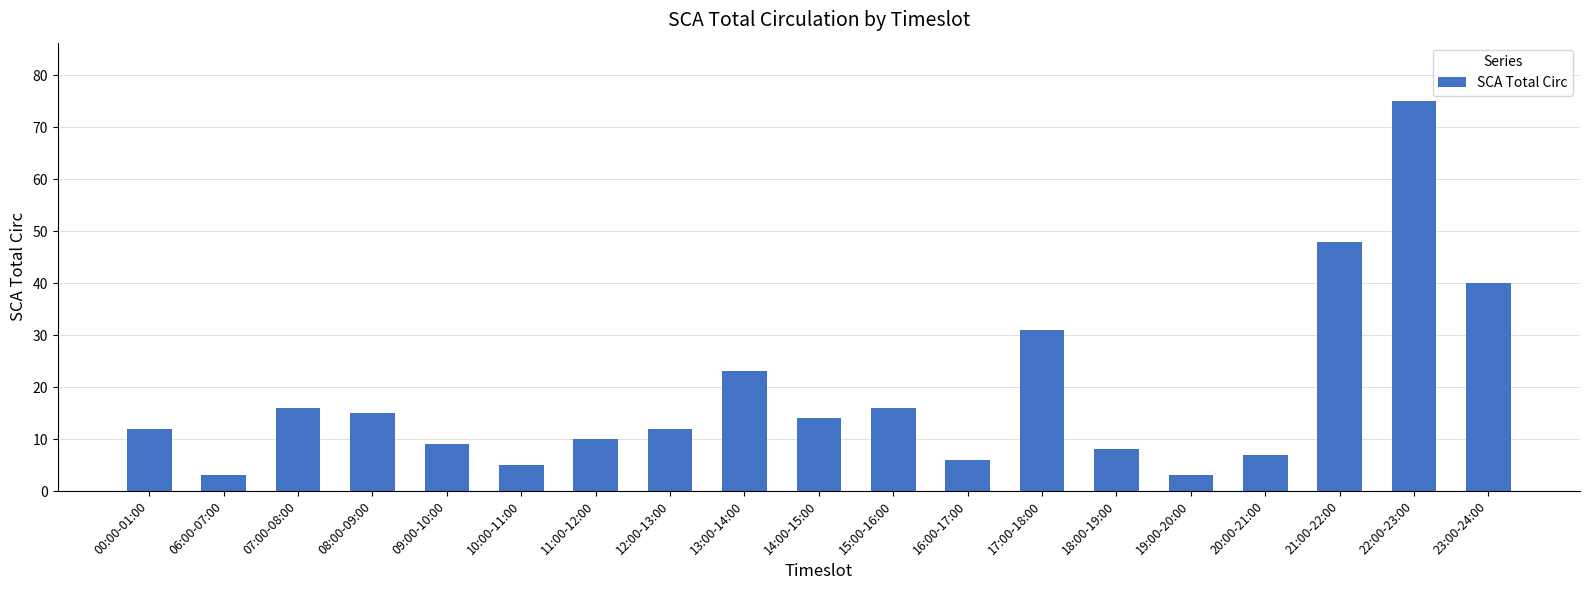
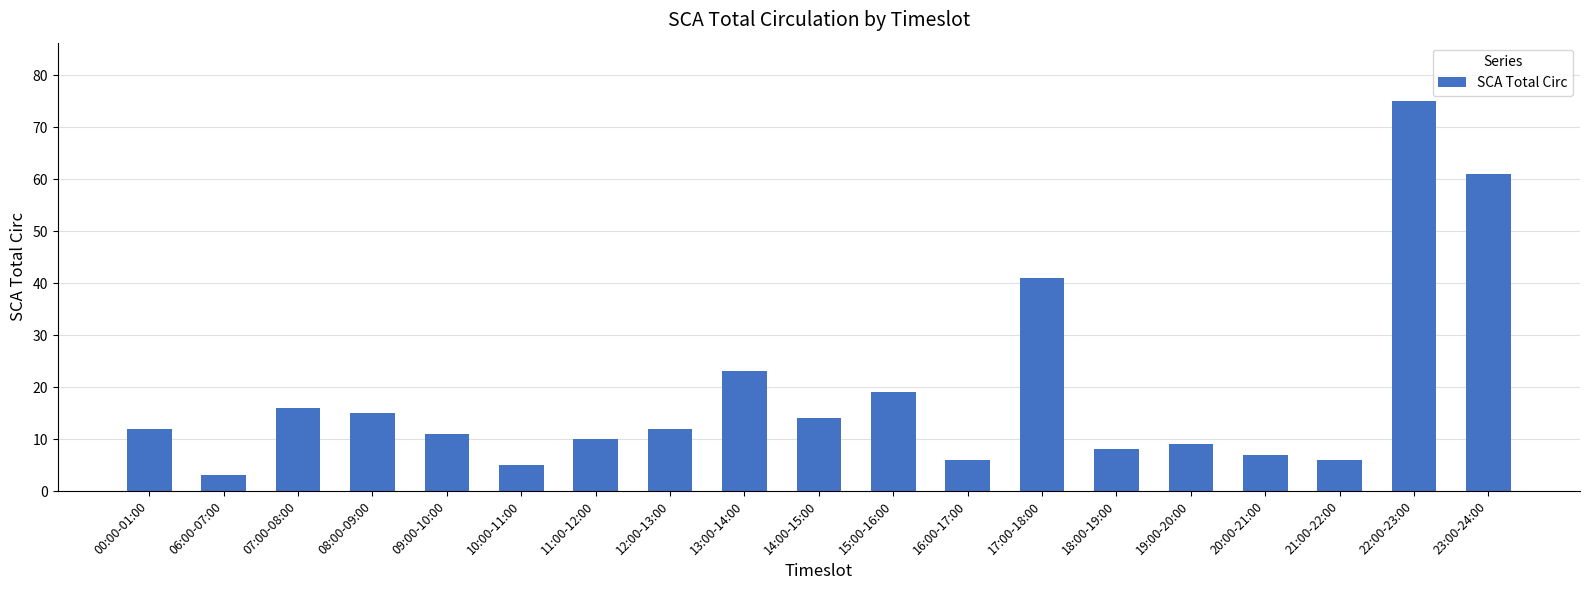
  {
    "00:00-01:00": 12,
    "06:00-07:00": 3,
    "07:00-08:00": 16,
    "08:00-09:00": 15,
-   "09:00-10:00": 9,
+   "09:00-10:00": 11,
    "10:00-11:00": 5,
    "11:00-12:00": 10,
    "12:00-13:00": 12,
    "13:00-14:00": 23,
    "14:00-15:00": 14,
-   "15:00-16:00": 16,
+   "15:00-16:00": 19,
    "16:00-17:00": 6,
-   "17:00-18:00": 31,
+   "17:00-18:00": 41,
    "18:00-19:00": 8,
-   "19:00-20:00": 3,
+   "19:00-20:00": 9,
    "20:00-21:00": 7,
-   "21:00-22:00": 48,
+   "21:00-22:00": 6,
    "22:00-23:00": 75,
-   "23:00-24:00": 40
+   "23:00-24:00": 61
  }
